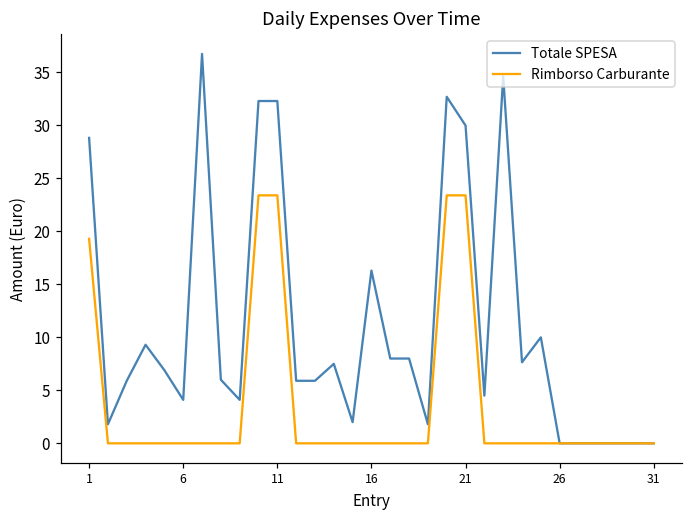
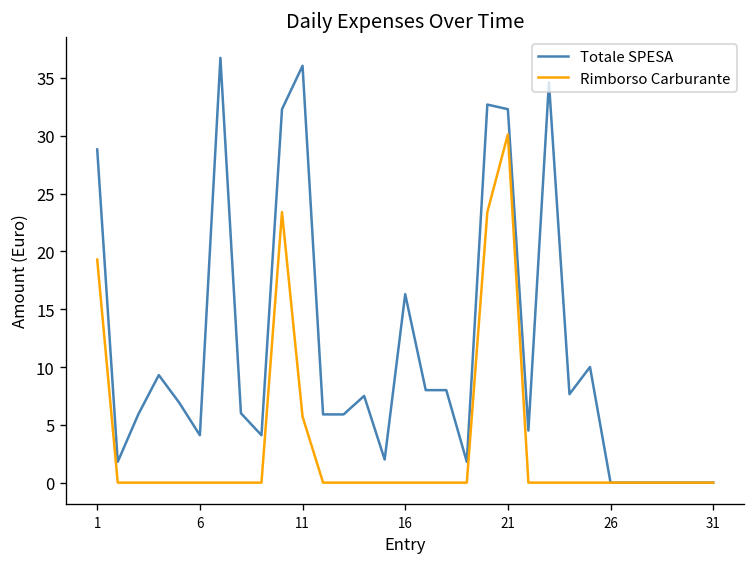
  {
    "Totale SPESA": {
      "1": 29,
      "6": 4,
-     "11": 32,
+     "11": 36,
      "16": 16,
-     "21": 30
+     "21": 32
    },
    "Rimborso Carburante": {
      "1": 19,
      "6": 0,
-     "11": 23,
+     "11": 6,
      "16": 0,
-     "21": 23
+     "21": 30
    }
  }
